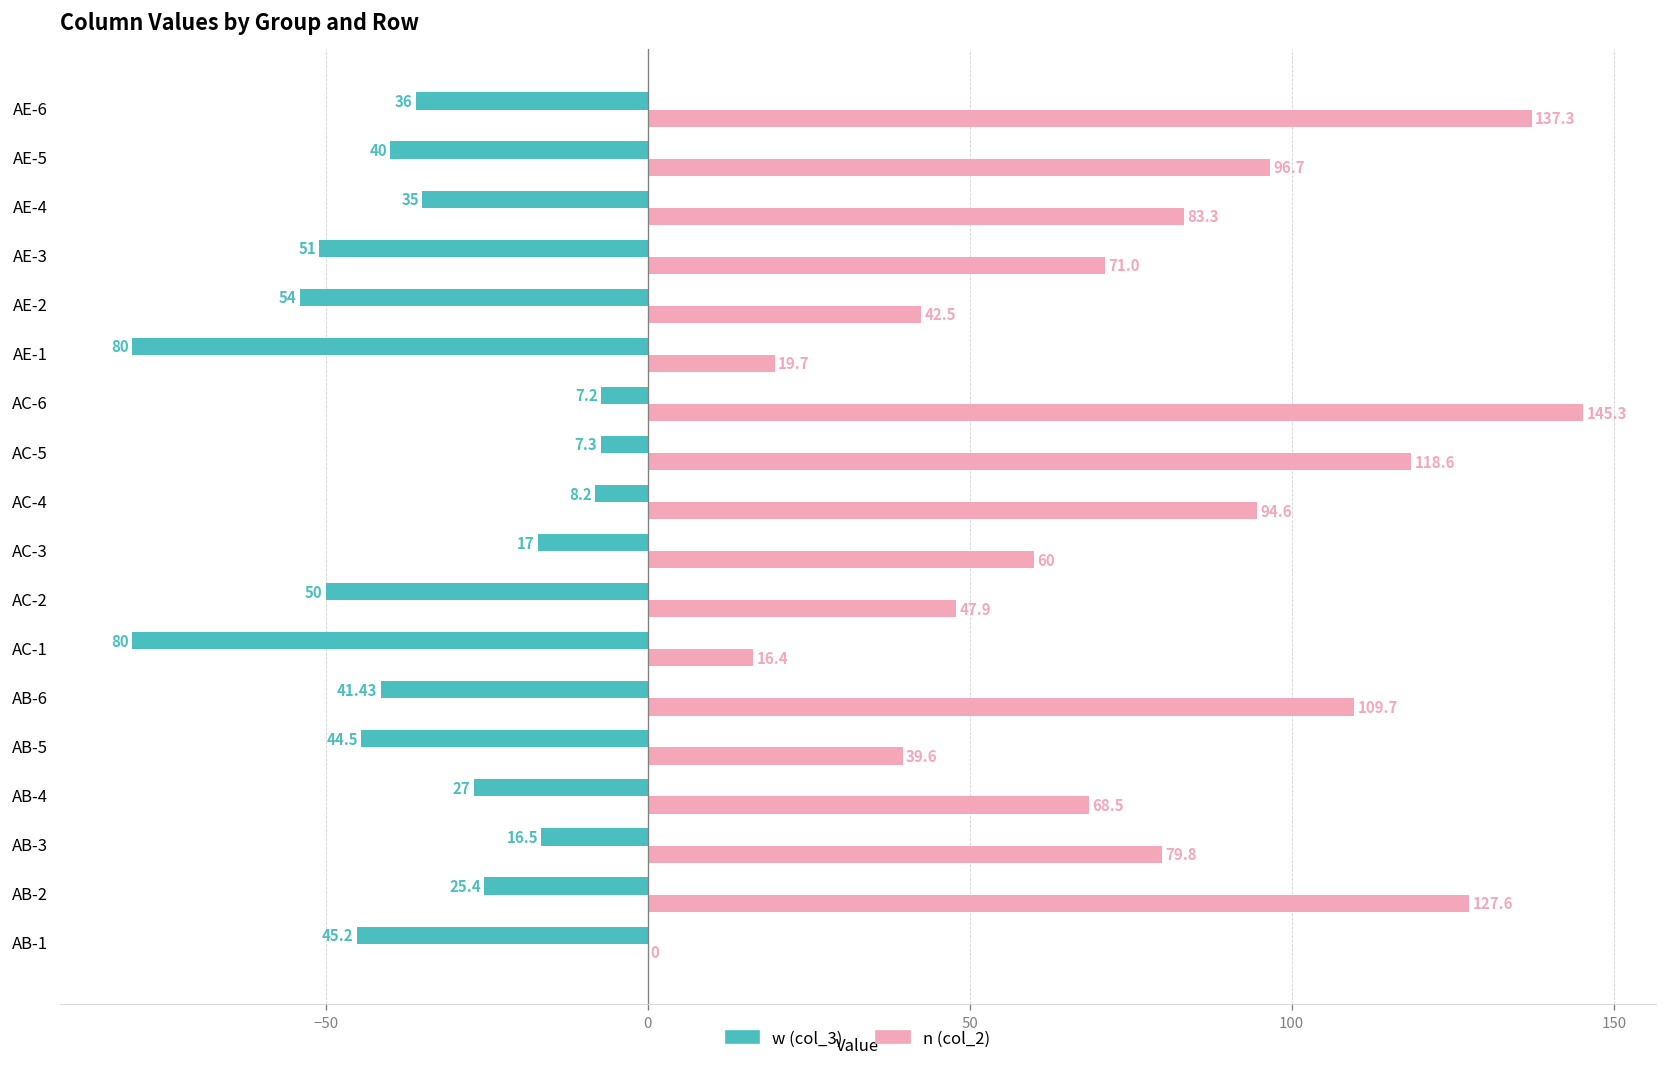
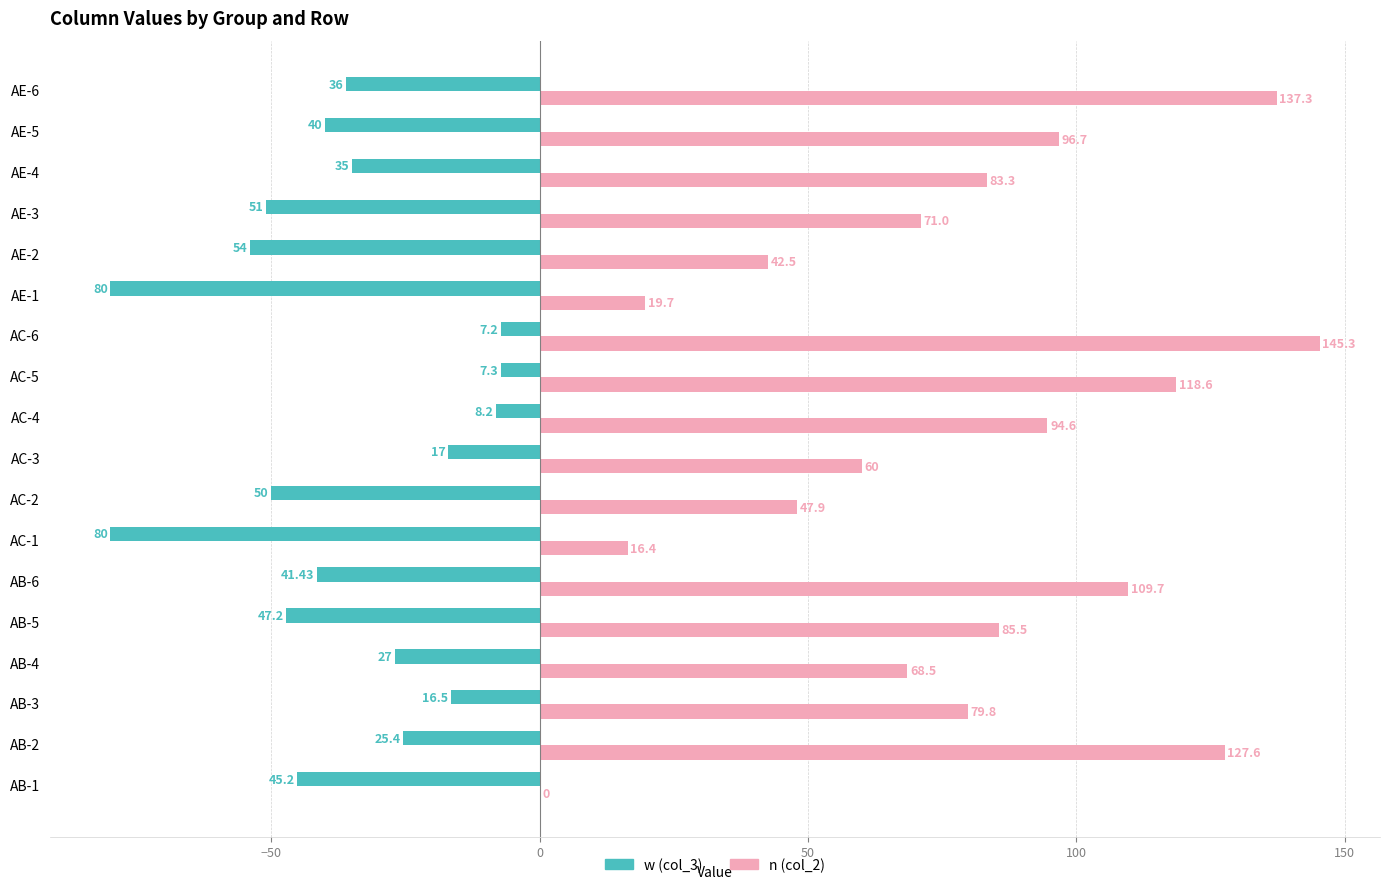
  {
    "w (col_3)": {
-     "AB-5": 44.5
+     "AB-5": 47.2
    },
    "n (col_2)": {
      "AE-6": 137.3,
      "AE-5": 96.7,
      "AE-4": 83.3,
      "AE-3": 71.0,
      "AE-2": 42.5,
      "AE-1": 19.7,
      "AC-6": 145.3,
      "AC-5": 118.6,
      "AC-4": 94.6,
      "AC-3": 60,
      "AC-2": 47.9,
      "AC-1": 16.4,
      "AB-6": 109.7,
-     "AB-5": 39.6,
+     "AB-5": 85.5,
      "AB-4": 68.5,
      "AB-3": 79.8,
      "AB-2": 127.6,
      "AB-1": 0
    }
  }
